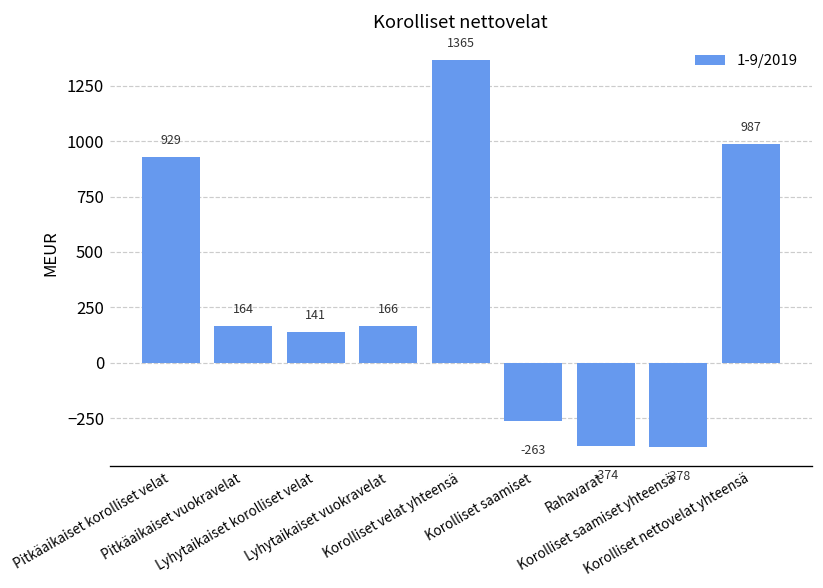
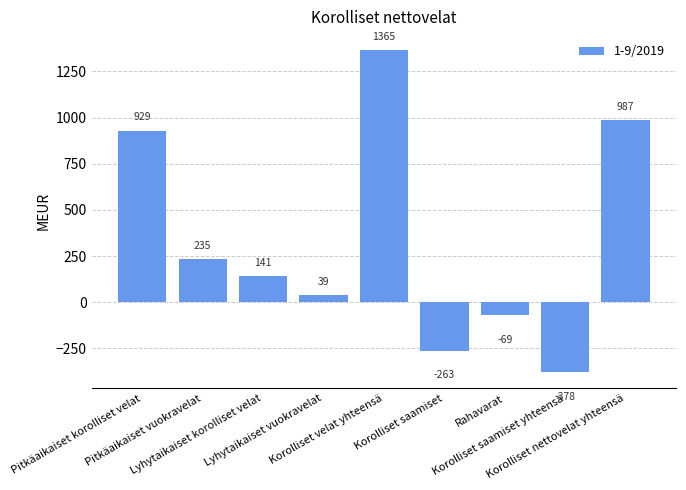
  {
    "Pitkäaikaiset korolliset velat": 929,
-   "Pitkäaikaiset vuokravelat": 164,
+   "Pitkäaikaiset vuokravelat": 235,
    "Lyhytaikaiset korolliset velat": 141,
-   "Lyhytaikaiset vuokravelat": 166,
+   "Lyhytaikaiset vuokravelat": 39,
    "Korolliset velat yhteensä": 1365,
    "Korolliset saamiset": -263,
-   "Rahavarat": -374,
+   "Rahavarat": -69,
    "Korolliset saamiset yhteensä": -378,
    "Korolliset nettovelat yhteensä": 987
  }
